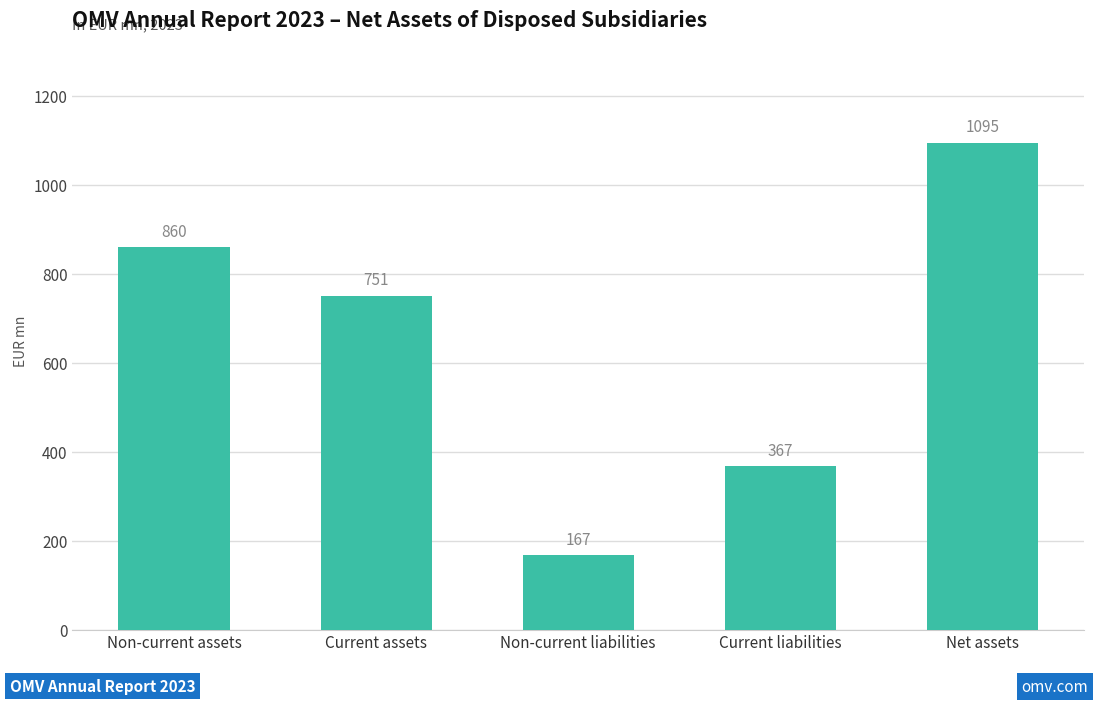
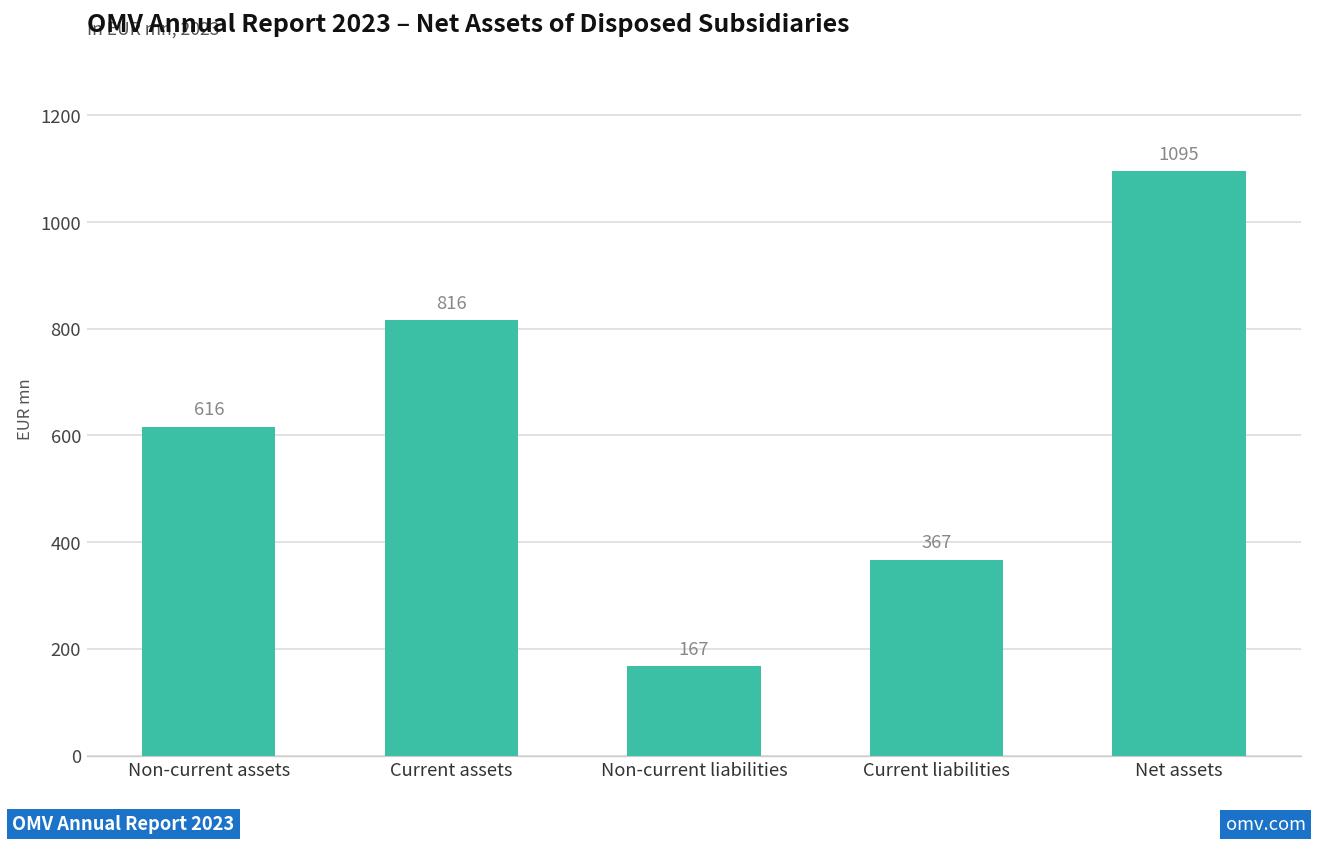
  {
-   "Non-current assets": 860,
-   "Current assets": 751,
+   "Non-current assets": 616,
+   "Current assets": 816,
    "Non-current liabilities": 167,
    "Current liabilities": 367,
    "Net assets": 1095
  }
